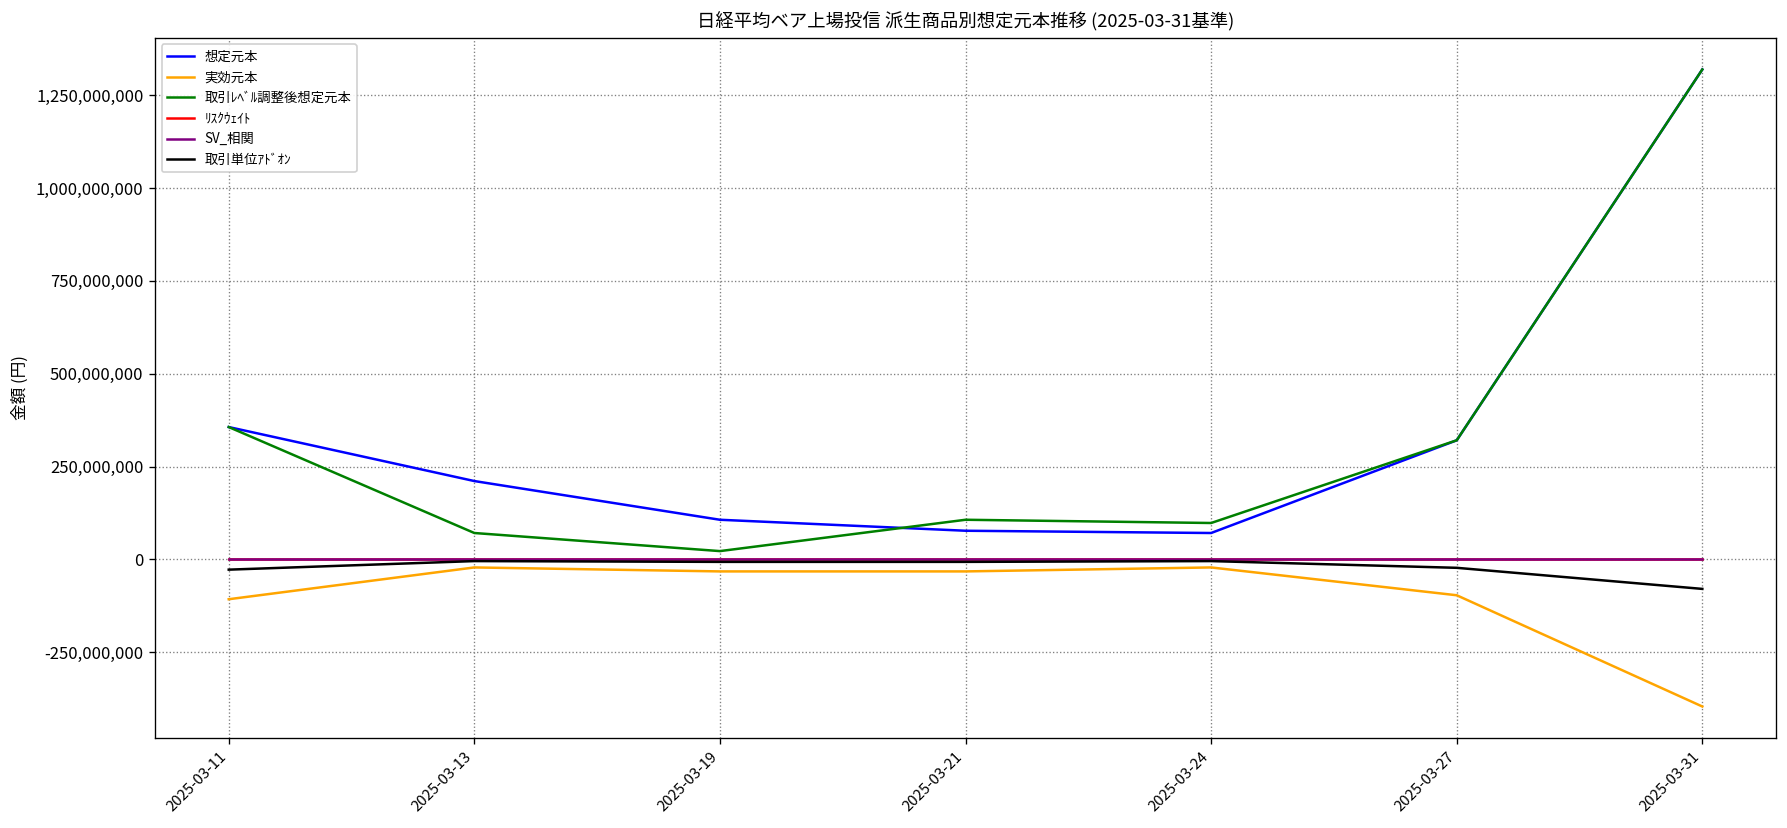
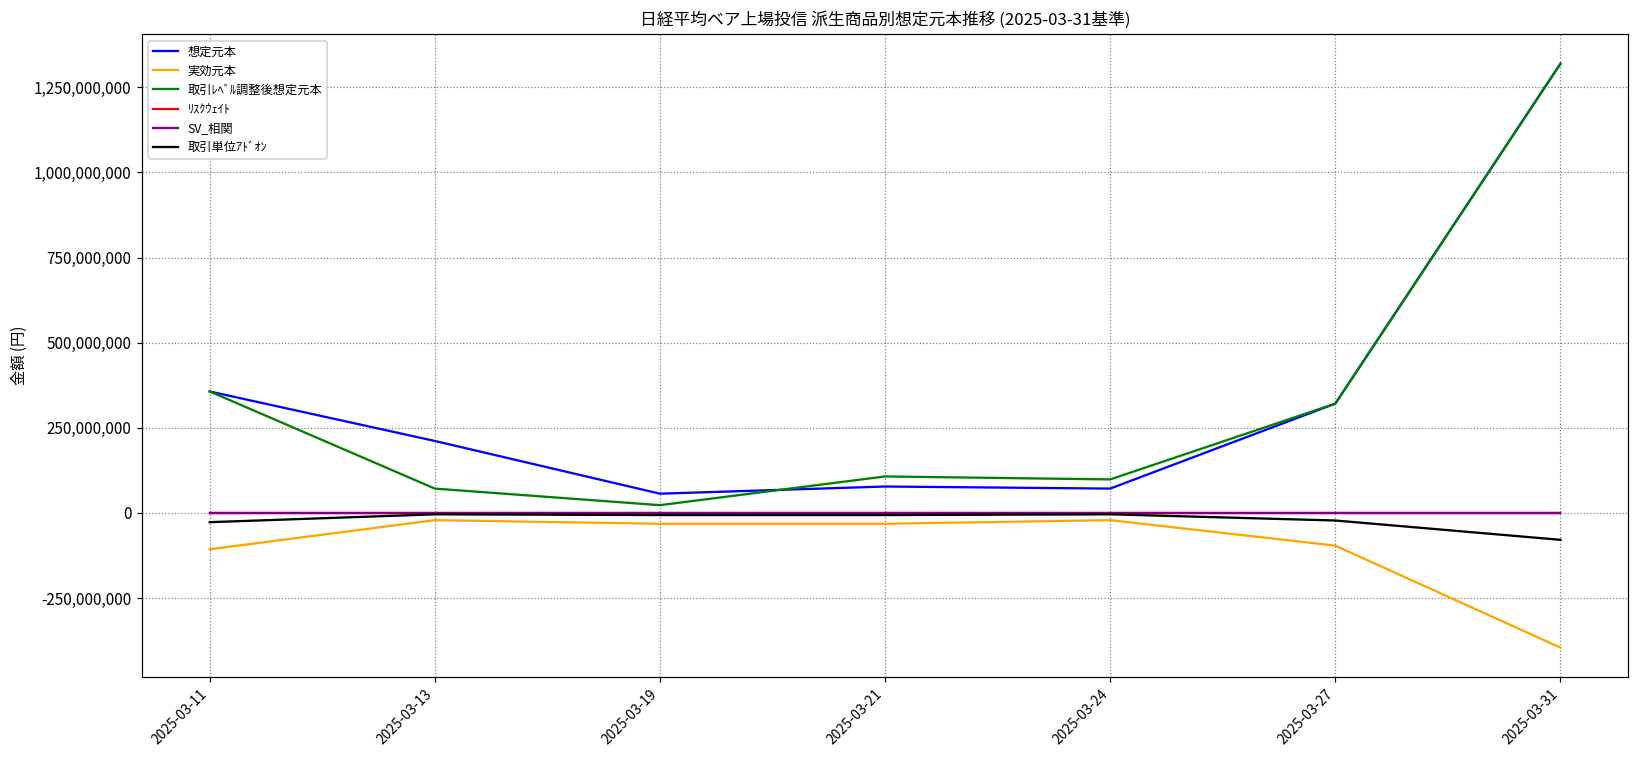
  {
    "想定元本": {
      "2025-03-13": "210,000,000",
-     "2025-03-19": "110,000,000",
+     "2025-03-19": "60,000,000",
      "2025-03-21": "80,000,000",
      "2025-03-24": "70,000,000"
    },
    "実効元本": {
      "2025-03-11": "-110,000,000",
      "2025-03-13": "-20,000,000",
      "2025-03-19": "-30,000,000",
      "2025-03-21": "-30,000,000",
      "2025-03-24": "-20,000,000",
      "2025-03-27": "-100,000,000",
      "2025-03-31": "-400,000,000"
    },
    "取引ﾚﾍﾞﾙ調整後想定元本": {
      "2025-03-13": "70,000,000",
      "2025-03-19": "20,000,000",
      "2025-03-21": "110,000,000",
      "2025-03-24": "100,000,000"
    },
    "SV_相関": {
      "2025-03-11": "0",
      "2025-03-27": "0",
      "2025-03-31": "0"
    },
    "取引単位ｱﾄﾞｵﾝ": {
      "2025-03-11": "-30,000,000",
      "2025-03-27": "-20,000,000",
      "2025-03-31": "-80,000,000"
    }
  }
